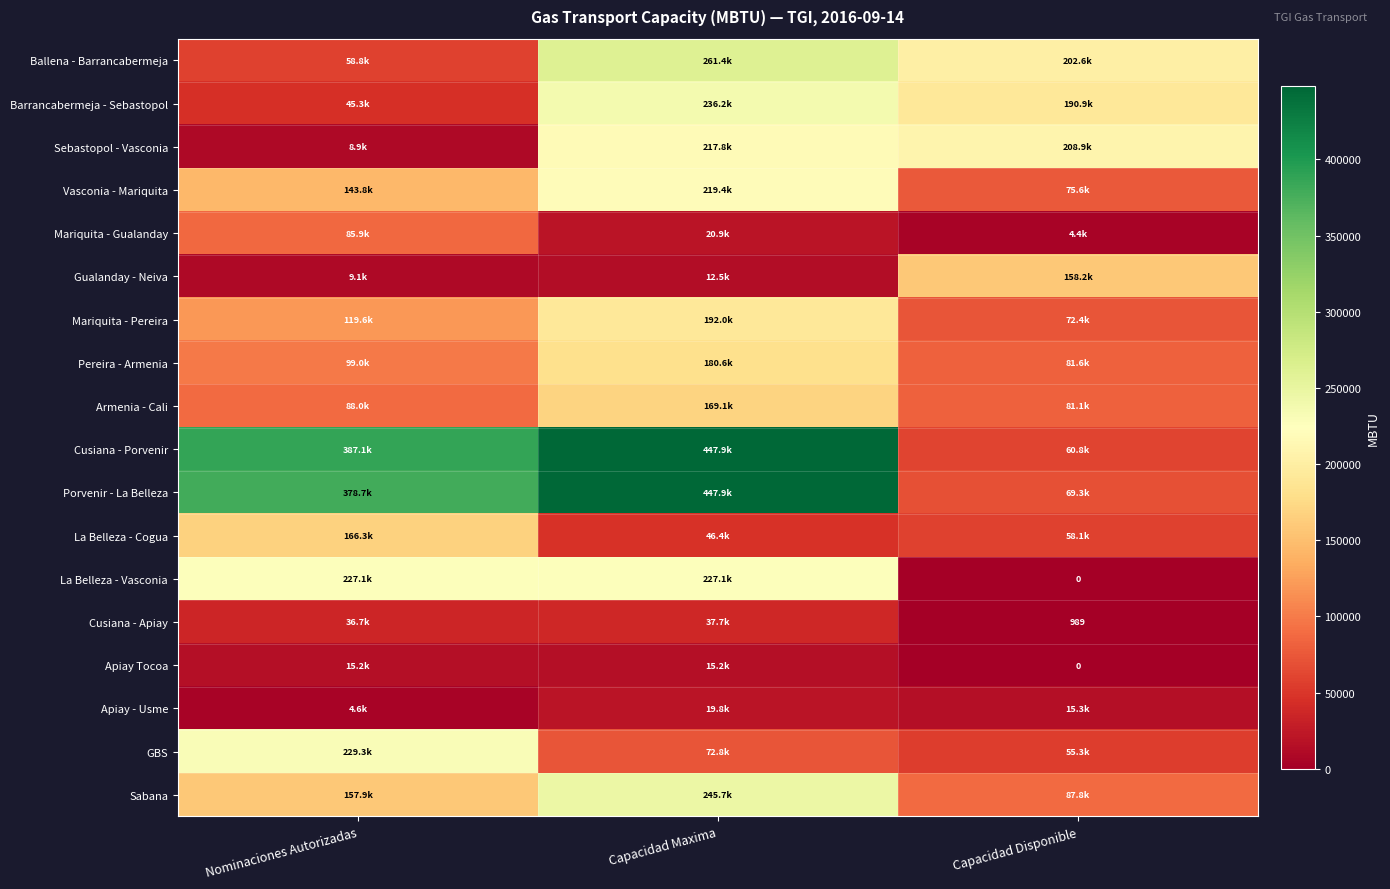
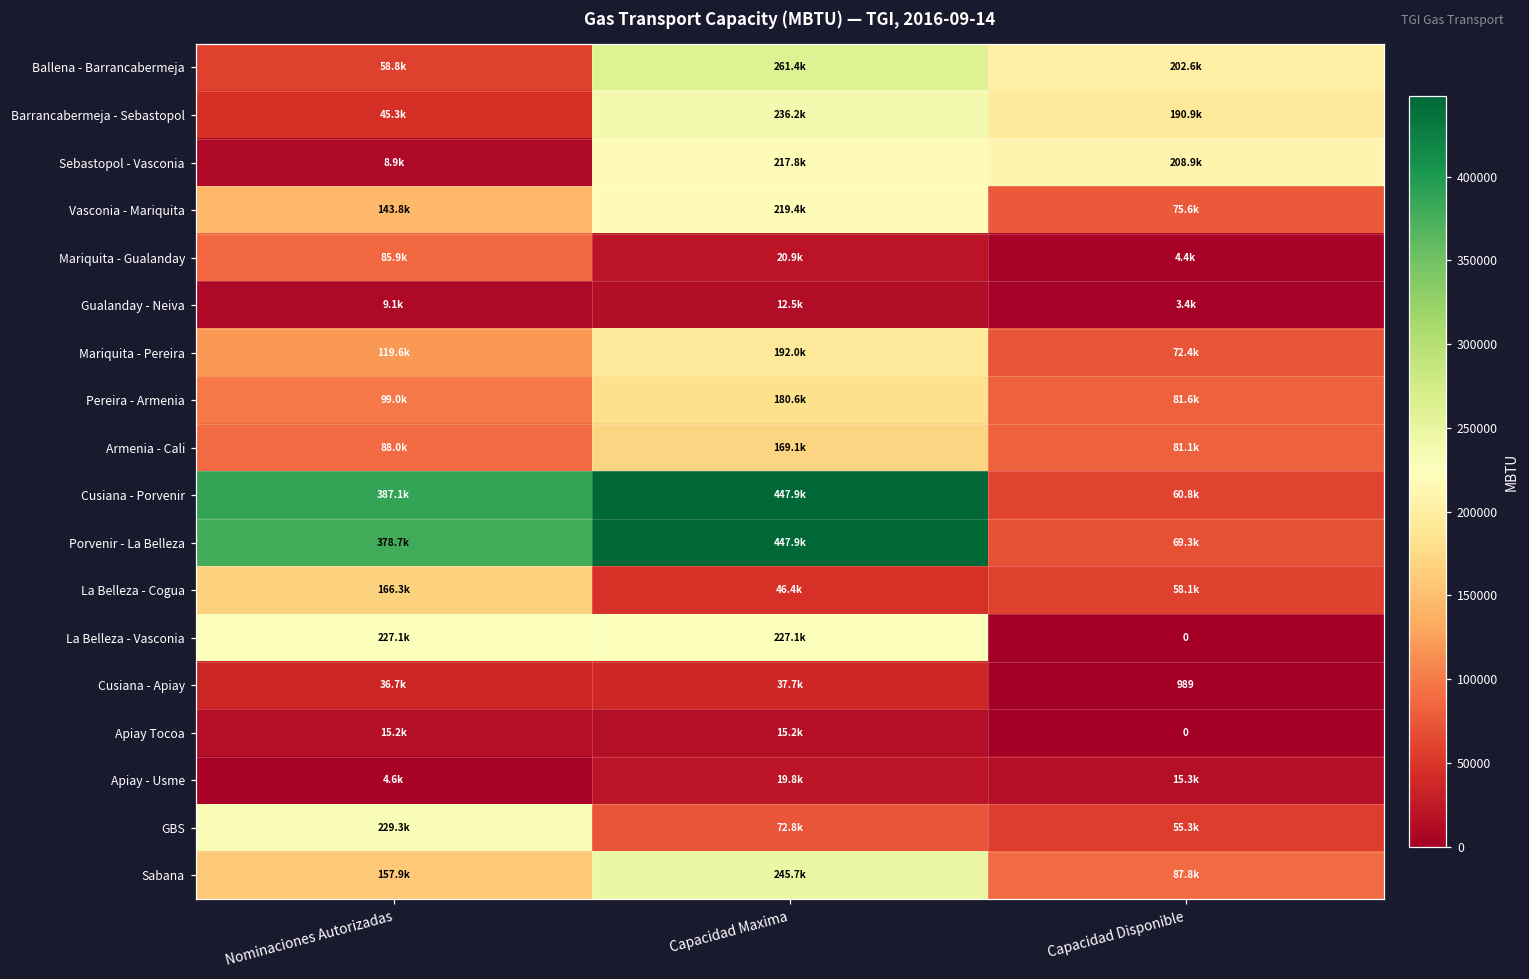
  {
    "Ballena - Barrancabermeja": {
      "Nominaciones Autorizadas": "58.8k",
      "Capacidad Maxima": "261.4k",
      "Capacidad Disponible": "202.6k"
    },
    "Barrancabermeja - Sebastopol": {
      "Nominaciones Autorizadas": "45.3k",
      "Capacidad Maxima": "236.2k",
      "Capacidad Disponible": "190.9k"
    },
    "Sebastopol - Vasconia": {
      "Nominaciones Autorizadas": "8.9k",
      "Capacidad Maxima": "217.8k",
      "Capacidad Disponible": "208.9k"
    },
    "Vasconia - Mariquita": {
      "Nominaciones Autorizadas": "143.8k",
      "Capacidad Maxima": "219.4k",
      "Capacidad Disponible": "75.6k"
    },
    "Mariquita - Gualanday": {
      "Nominaciones Autorizadas": "85.9k",
      "Capacidad Maxima": "20.9k",
      "Capacidad Disponible": "4.4k"
    },
    "Gualanday - Neiva": {
      "Nominaciones Autorizadas": "9.1k",
      "Capacidad Maxima": "12.5k",
-     "Capacidad Disponible": "158.2k"
+     "Capacidad Disponible": "3.4k"
    },
    "Mariquita - Pereira": {
      "Nominaciones Autorizadas": "119.6k",
      "Capacidad Maxima": "192.0k",
      "Capacidad Disponible": "72.4k"
    },
    "Pereira - Armenia": {
      "Nominaciones Autorizadas": "99.0k",
      "Capacidad Maxima": "180.6k",
      "Capacidad Disponible": "81.6k"
    },
    "Armenia - Cali": {
      "Nominaciones Autorizadas": "88.0k",
      "Capacidad Maxima": "169.1k",
      "Capacidad Disponible": "81.1k"
    },
    "Cusiana - Porvenir": {
      "Nominaciones Autorizadas": "387.1k",
      "Capacidad Maxima": "447.9k",
      "Capacidad Disponible": "60.8k"
    },
    "Porvenir - La Belleza": {
      "Nominaciones Autorizadas": "378.7k",
      "Capacidad Maxima": "447.9k",
      "Capacidad Disponible": "69.3k"
    },
    "La Belleza - Cogua": {
      "Nominaciones Autorizadas": "166.3k",
      "Capacidad Maxima": "46.4k",
      "Capacidad Disponible": "58.1k"
    },
    "La Belleza - Vasconia": {
      "Nominaciones Autorizadas": "227.1k",
      "Capacidad Maxima": "227.1k",
      "Capacidad Disponible": "0"
    },
    "Cusiana - Apiay": {
      "Nominaciones Autorizadas": "36.7k",
      "Capacidad Maxima": "37.7k",
      "Capacidad Disponible": "989"
    },
    "Apiay Tocoa": {
      "Nominaciones Autorizadas": "15.2k",
      "Capacidad Maxima": "15.2k",
      "Capacidad Disponible": "0"
    },
    "Apiay - Usme": {
      "Nominaciones Autorizadas": "4.6k",
      "Capacidad Maxima": "19.8k",
      "Capacidad Disponible": "15.3k"
    },
    "GBS": {
      "Nominaciones Autorizadas": "229.3k",
      "Capacidad Maxima": "72.8k",
      "Capacidad Disponible": "55.3k"
    },
    "Sabana": {
      "Nominaciones Autorizadas": "157.9k",
      "Capacidad Maxima": "245.7k",
      "Capacidad Disponible": "87.8k"
    }
  }
